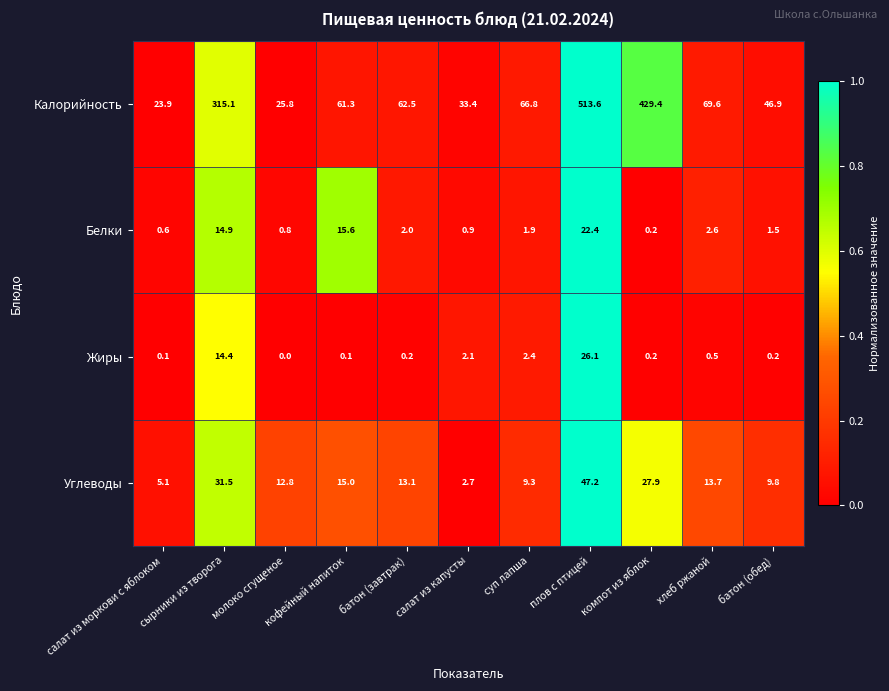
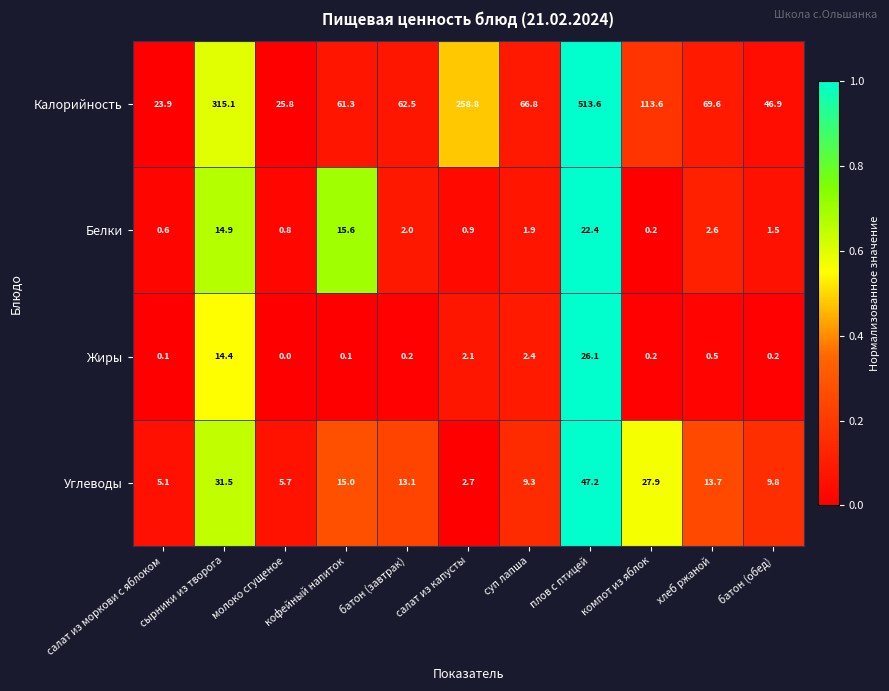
  {
    "Калорийность": {
      "салат из моркови с яблоком": 23.9,
      "сырники из творога": 315.1,
      "молоко сгущеное": 25.8,
      "кофейный напиток": 61.3,
      "батон (завтрак)": 62.5,
-     "салат из капусты": 33.4,
+     "салат из капусты": 258.8,
      "суп лапша": 66.8,
      "плов с птицей": 513.6,
-     "компот из яблок": 429.4,
+     "компот из яблок": 113.6,
      "хлеб ржаной": 69.6,
      "батон (обед)": 46.9
    },
    "Белки": {
      "салат из моркови с яблоком": 0.6,
      "сырники из творога": 14.9,
      "молоко сгущеное": 0.8,
      "кофейный напиток": 15.6,
      "батон (завтрак)": 2.0,
      "салат из капусты": 0.9,
      "суп лапша": 1.9,
      "плов с птицей": 22.4,
      "компот из яблок": 0.2,
      "хлеб ржаной": 2.6,
      "батон (обед)": 1.5
    },
    "Жиры": {
      "салат из моркови с яблоком": 0.1,
      "сырники из творога": 14.4,
      "молоко сгущеное": 0.0,
      "кофейный напиток": 0.1,
      "батон (завтрак)": 0.2,
      "салат из капусты": 2.1,
      "суп лапша": 2.4,
      "плов с птицей": 26.1,
      "компот из яблок": 0.2,
      "хлеб ржаной": 0.5,
      "батон (обед)": 0.2
    },
    "Углеводы": {
      "салат из моркови с яблоком": 5.1,
      "сырники из творога": 31.5,
-     "молоко сгущеное": 12.8,
+     "молоко сгущеное": 5.7,
      "кофейный напиток": 15.0,
      "батон (завтрак)": 13.1,
      "салат из капусты": 2.7,
      "суп лапша": 9.3,
      "плов с птицей": 47.2,
      "компот из яблок": 27.9,
      "хлеб ржаной": 13.7,
      "батон (обед)": 9.8
    }
  }
